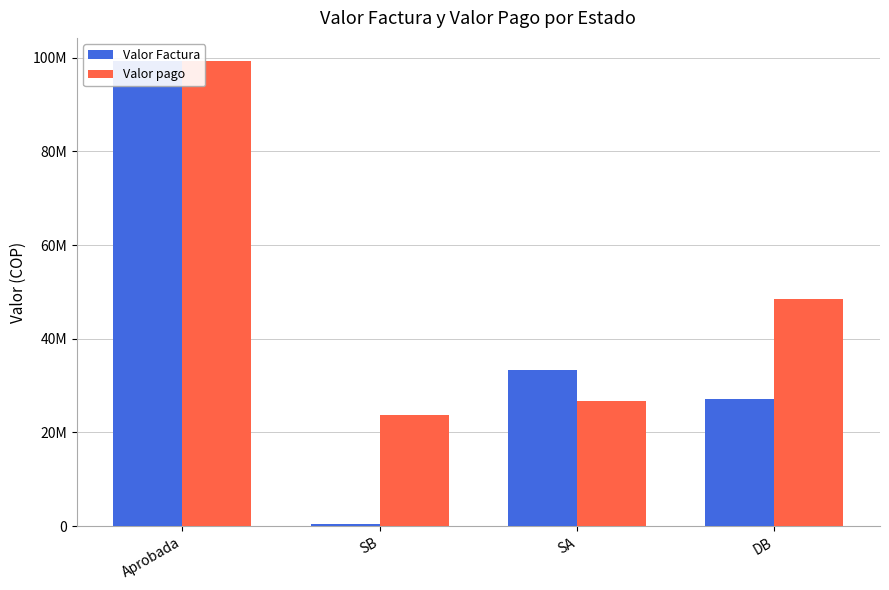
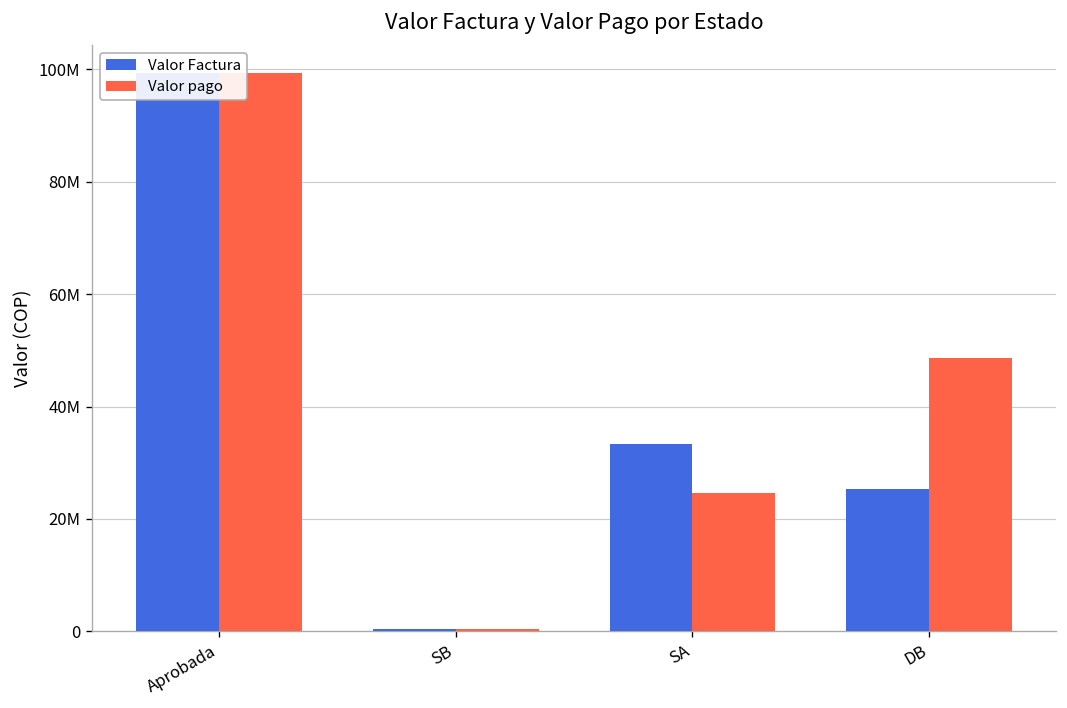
  {
    "Valor Factura": {
      "SA": 33000000,
-     "DB": 27000000
+     "DB": 25000000
    },
    "Valor pago": {
      "Aprobada": 99000000,
-     "SB": 24000000,
-     "SA": 27000000,
+     "SB": 0,
+     "SA": 25000000,
      "DB": 49000000
    }
  }
